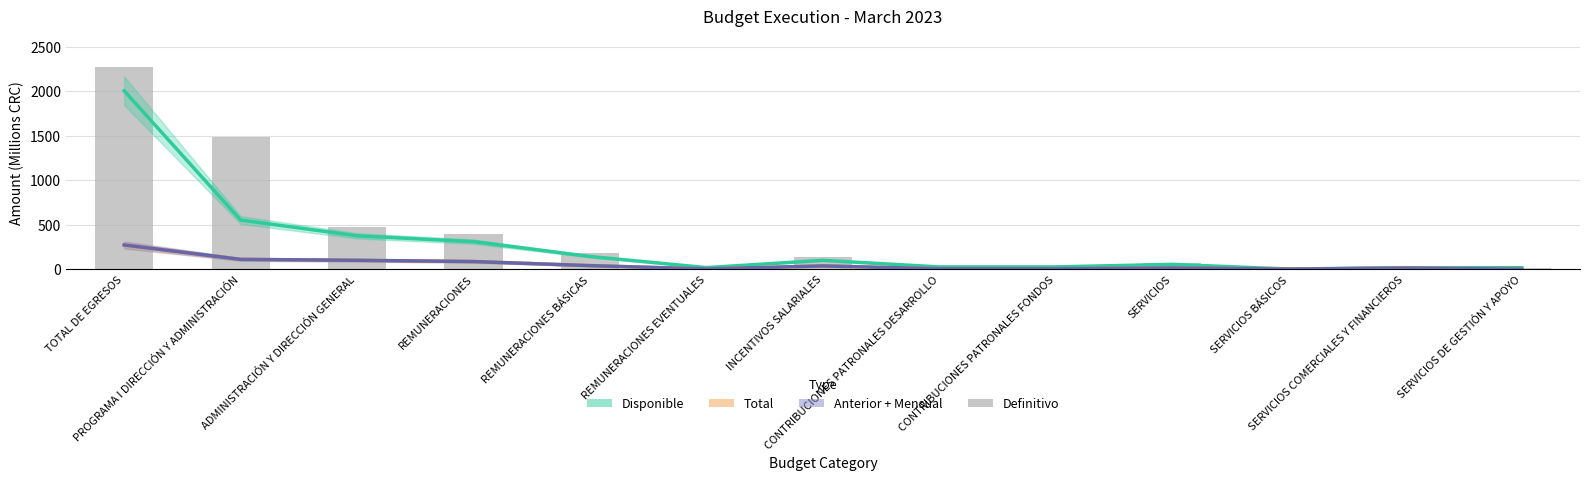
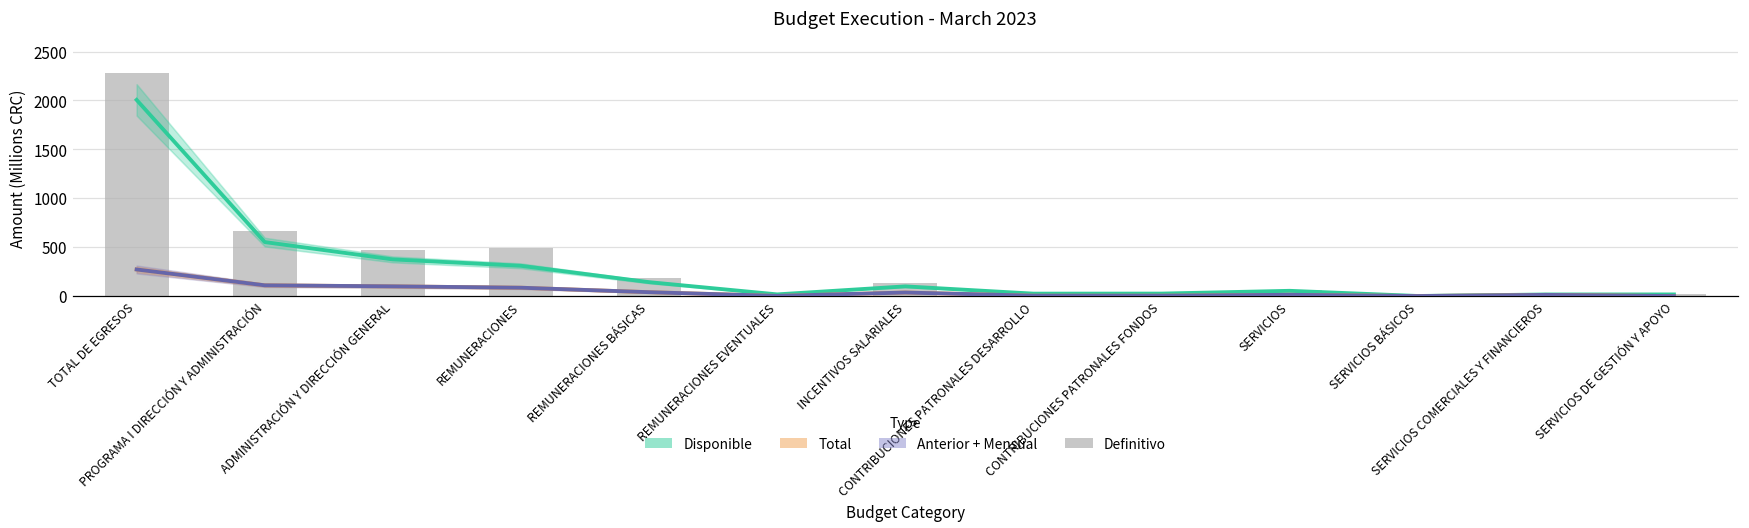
  {
    "Definitivo": {
      "TOTAL DE EGRESOS": 2300,
-     "PROGRAMA I DIRECCIÓN Y ADMINISTRACIÓN": 1500,
+     "PROGRAMA I DIRECCIÓN Y ADMINISTRACIÓN": 700,
      "ADMINISTRACIÓN Y DIRECCIÓN GENERAL": 500,
-     "REMUNERACIONES": 400,
+     "REMUNERACIONES": 500,
      "REMUNERACIONES BÁSICAS": 200,
      "INCENTIVOS SALARIALES": 100,
      "CONTRIBUCIONES PATRONALES DESARROLLO": 0,
      "CONTRIBUCIONES PATRONALES FONDOS": 0,
      "SERVICIOS": 100,
      "SERVICIOS COMERCIALES Y FINANCIEROS": 0
    }
  }
